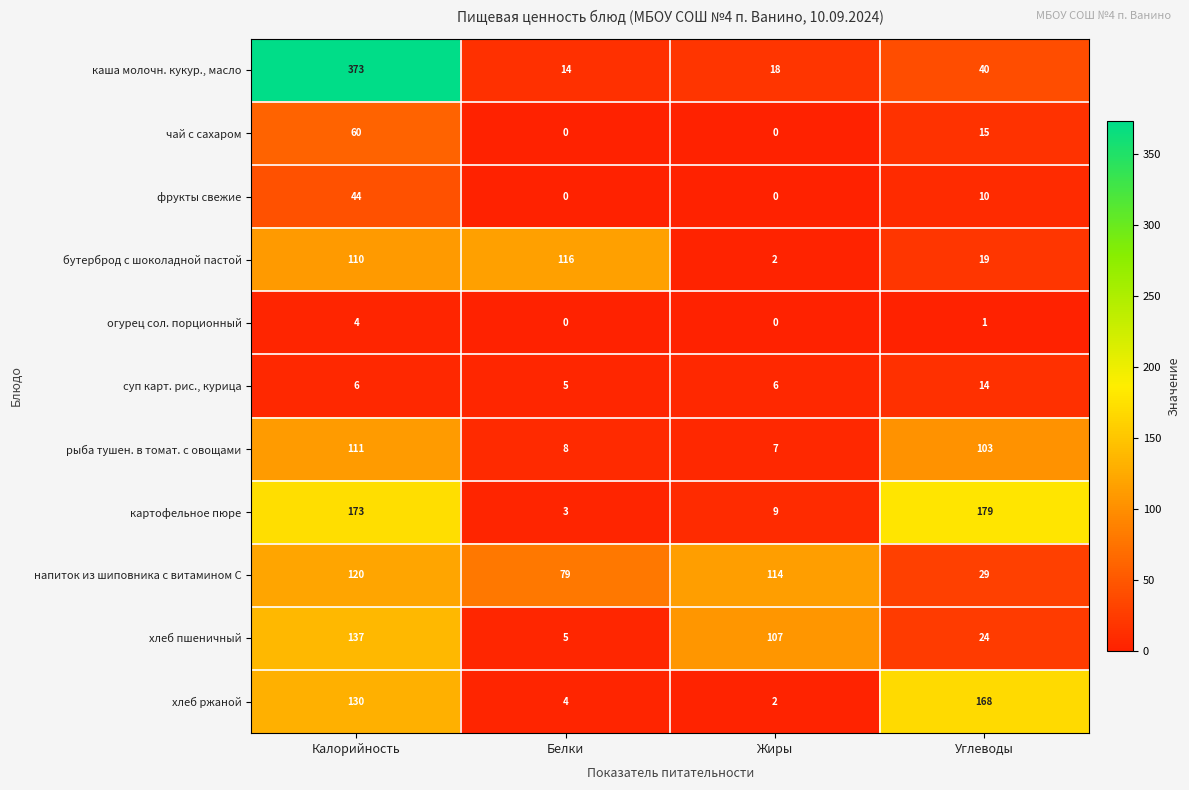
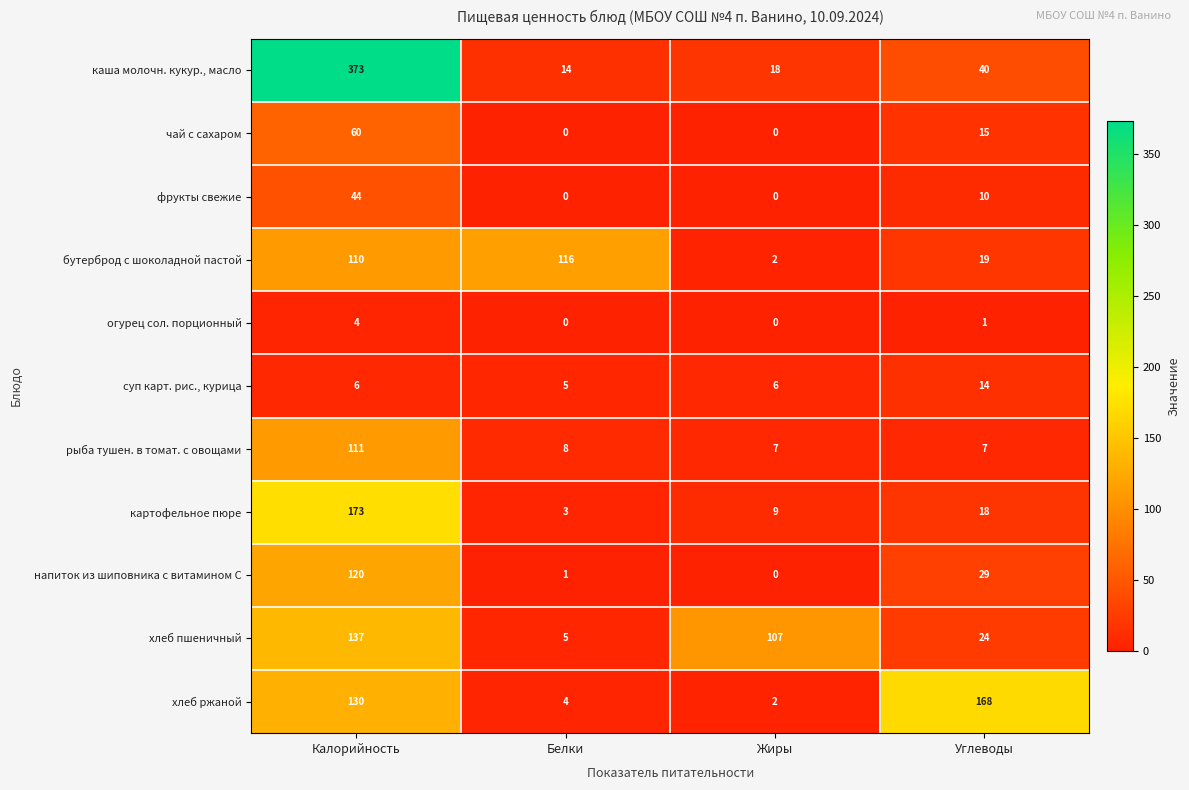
  {
    "каша молочн. кукур., масло": {
      "Калорийность": 373,
      "Белки": 14,
      "Жиры": 18,
      "Углеводы": 40
    },
    "чай с сахаром": {
      "Калорийность": 60,
      "Белки": 0,
      "Жиры": 0,
      "Углеводы": 15
    },
    "фрукты свежие": {
      "Калорийность": 44,
      "Белки": 0,
      "Жиры": 0,
      "Углеводы": 10
    },
    "бутерброд с шоколадной пастой": {
      "Калорийность": 110,
      "Белки": 116,
      "Жиры": 2,
      "Углеводы": 19
    },
    "огурец сол. порционный": {
      "Калорийность": 4,
      "Белки": 0,
      "Жиры": 0,
      "Углеводы": 1
    },
    "суп карт. рис., курица": {
      "Калорийность": 6,
      "Белки": 5,
      "Жиры": 6,
      "Углеводы": 14
    },
    "рыба тушен. в томат. с овощами": {
      "Калорийность": 111,
      "Белки": 8,
      "Жиры": 7,
-     "Углеводы": 103
+     "Углеводы": 7
    },
    "картофельное пюре": {
      "Калорийность": 173,
      "Белки": 3,
      "Жиры": 9,
-     "Углеводы": 179
+     "Углеводы": 18
    },
    "напиток из шиповника с витамином С": {
      "Калорийность": 120,
-     "Белки": 79,
-     "Жиры": 114,
+     "Белки": 1,
+     "Жиры": 0,
      "Углеводы": 29
    },
    "хлеб пшеничный": {
      "Калорийность": 137,
      "Белки": 5,
      "Жиры": 107,
      "Углеводы": 24
    },
    "хлеб ржаной": {
      "Калорийность": 130,
      "Белки": 4,
      "Жиры": 2,
      "Углеводы": 168
    }
  }
